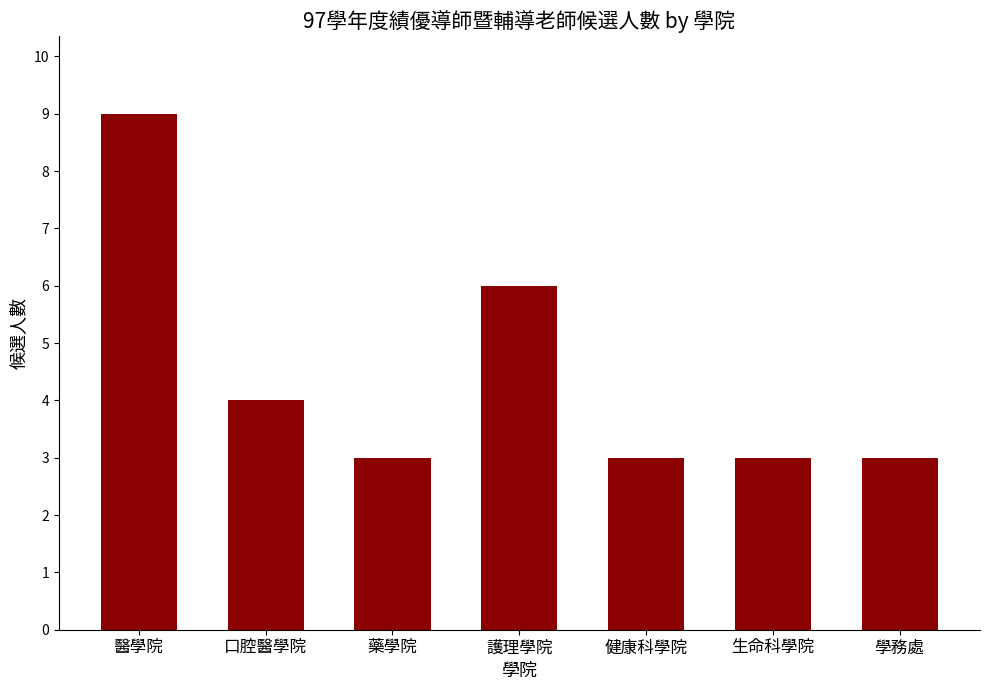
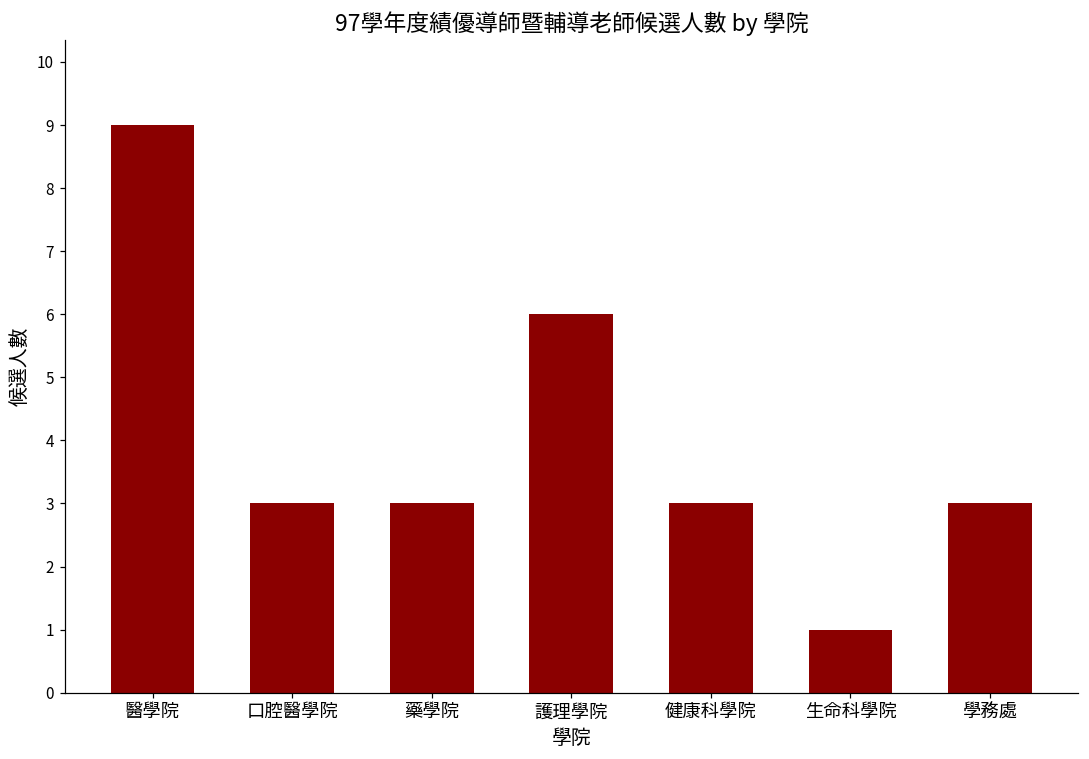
  {
    "醫學院": 9,
-   "口腔醫學院": 4,
+   "口腔醫學院": 3,
    "藥學院": 3,
    "護理學院": 6,
    "健康科學院": 3,
-   "生命科學院": 3,
+   "生命科學院": 1,
    "學務處": 3
  }
